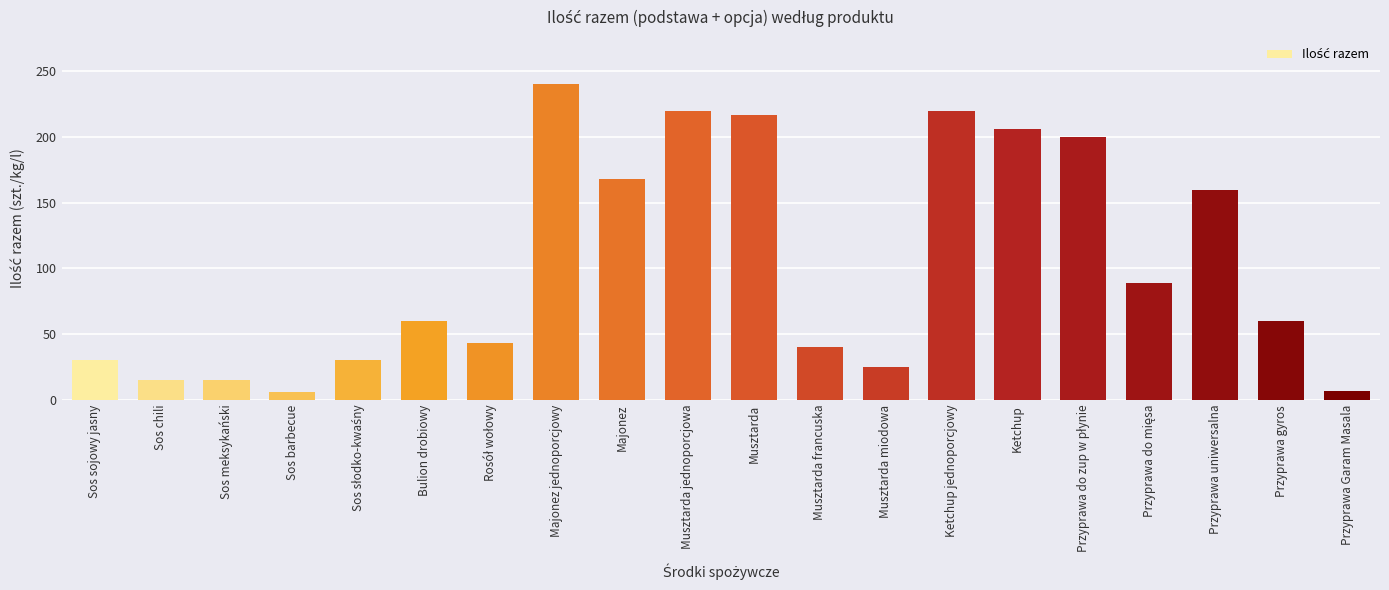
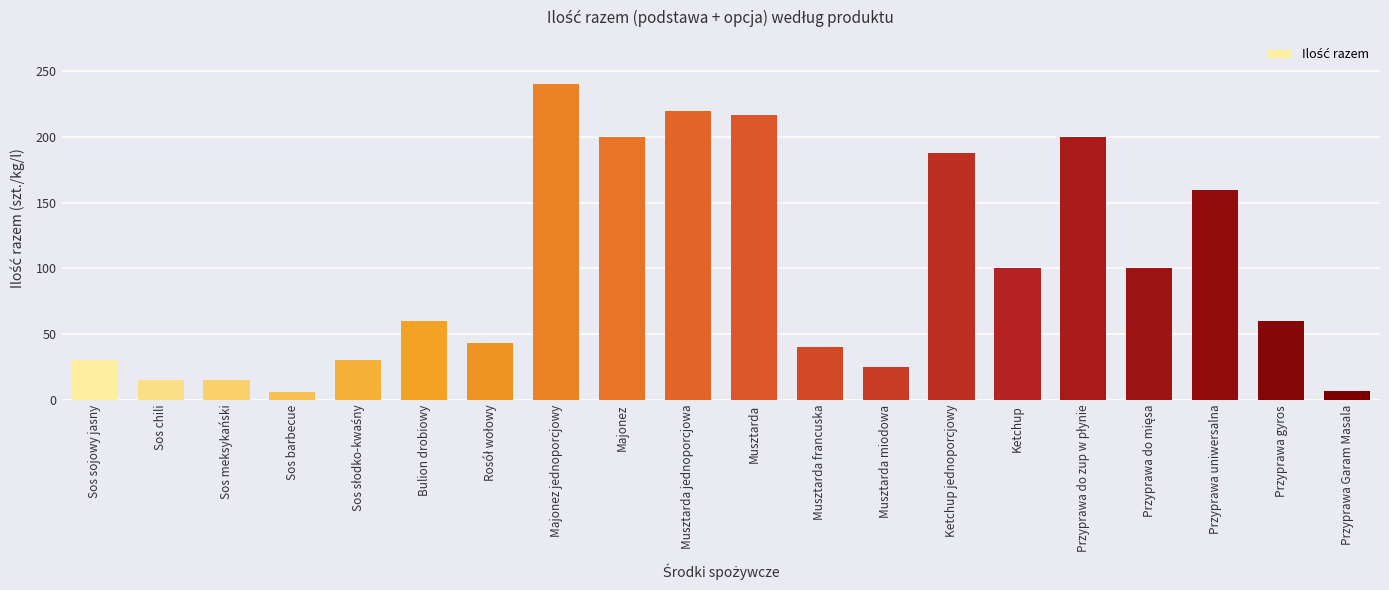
  {
    "Sos sojowy jasny": 30,
    "Sos chili": 15,
    "Sos meksykański": 15,
    "Sos barbecue": 6,
    "Sos słodko-kwaśny": 30,
    "Bulion drobiowy": 60,
    "Rosół wołowy": 43,
    "Majonez jednoporcjowy": 240,
-   "Majonez": 168,
+   "Majonez": 200,
    "Musztarda jednoporcjowa": 220,
    "Musztarda": 217,
    "Musztarda francuska": 40,
    "Musztarda miodowa": 25,
-   "Ketchup jednoporcjowy": 220,
-   "Ketchup": 206,
+   "Ketchup jednoporcjowy": 188,
+   "Ketchup": 100,
    "Przyprawa do zup w płynie": 200,
-   "Przyprawa do mięsa": 89,
+   "Przyprawa do mięsa": 100,
    "Przyprawa uniwersalna": 160,
    "Przyprawa gyros": 60,
    "Przyprawa Garam Masala": 7
  }
